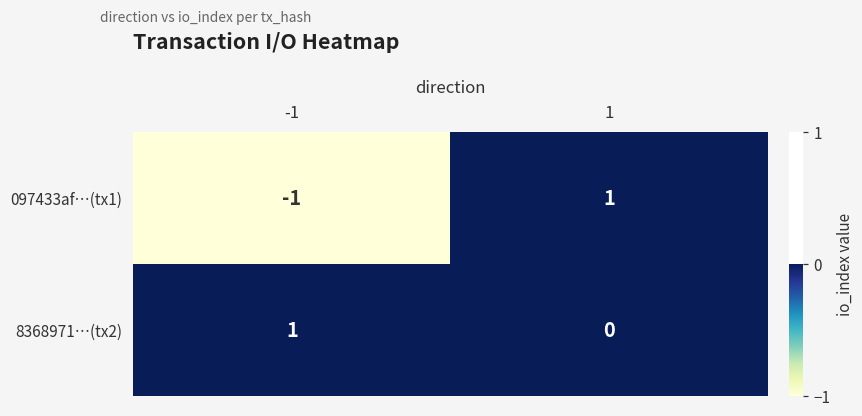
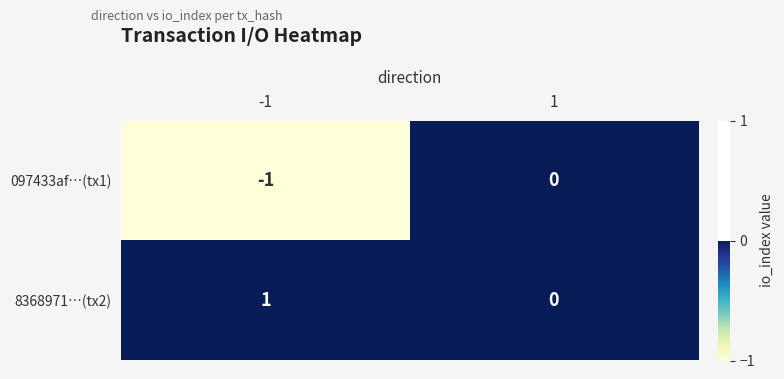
  {
    "097433af…(tx1)": {
      "-1": -1,
-     "1": 1
+     "1": 0
    },
    "8368971…(tx2)": {
      "-1": 1,
      "1": 0
    }
  }
